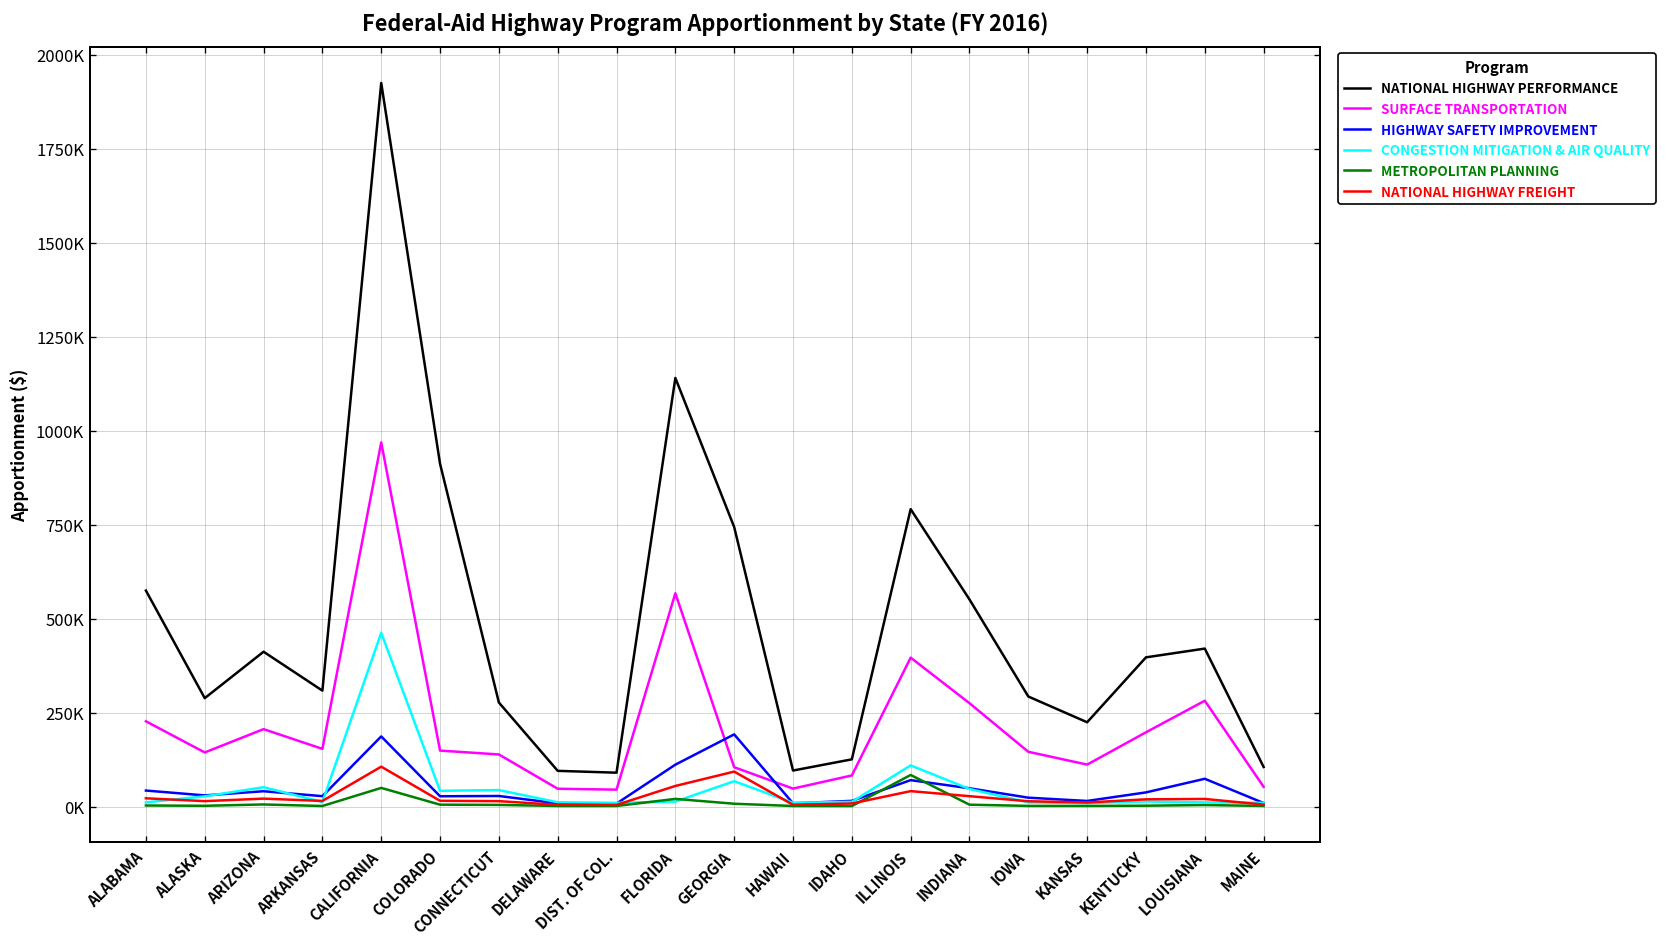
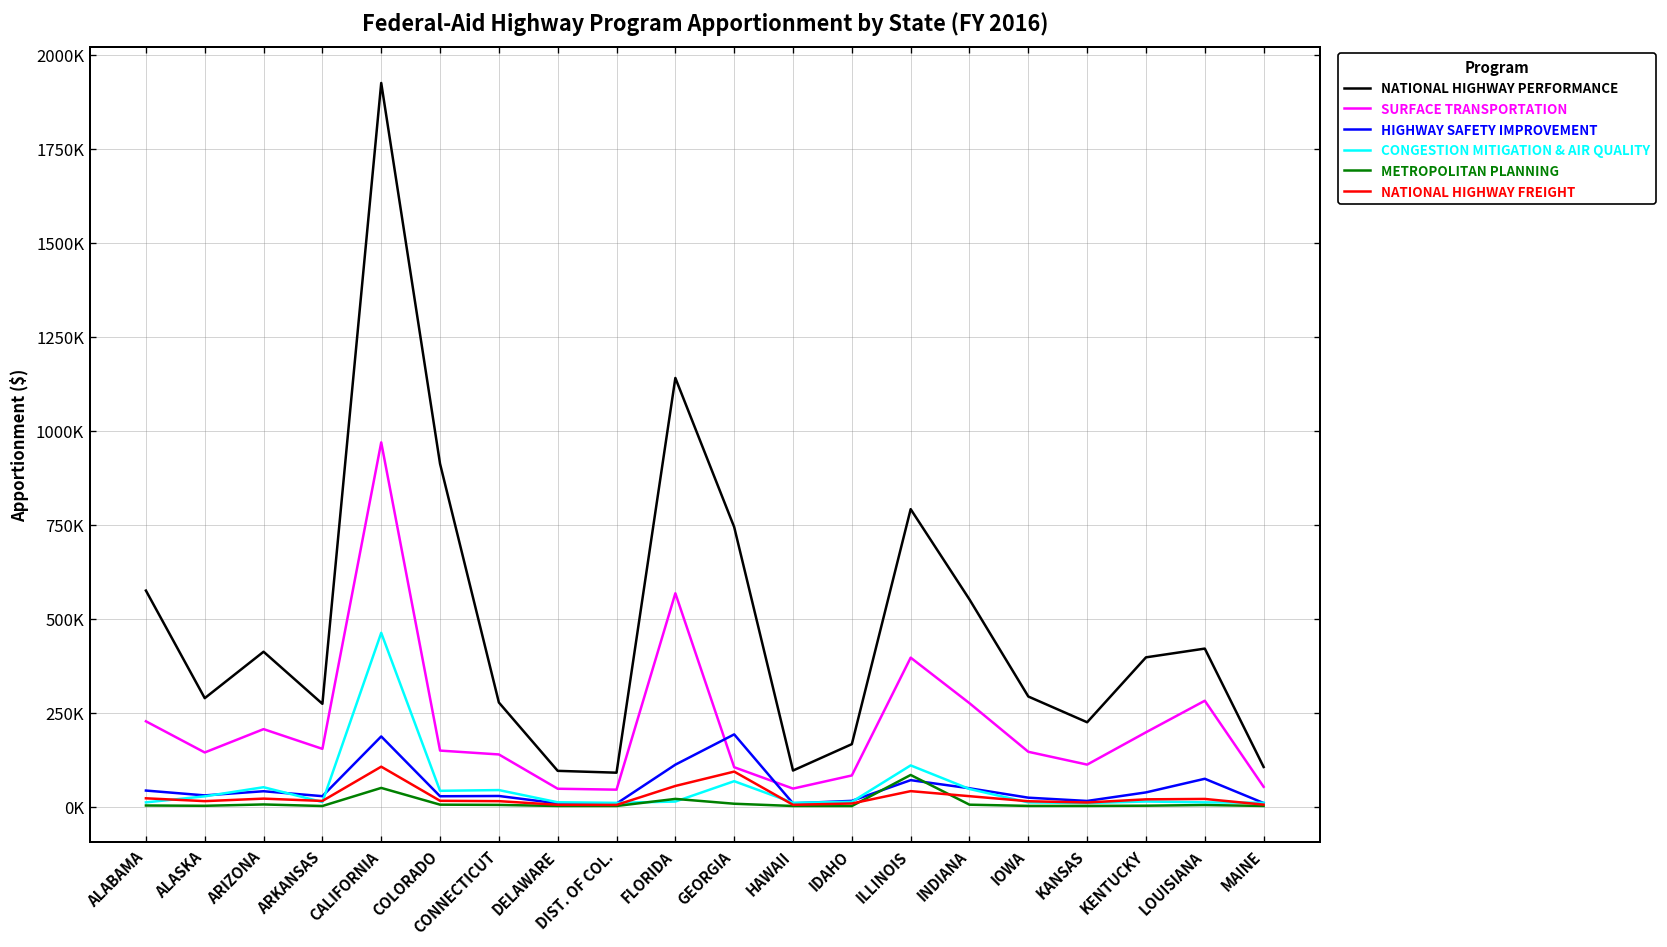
  {
    "NATIONAL HIGHWAY PERFORMANCE": {
      "ALABAMA": 570000,
      "ALASKA": 290000,
      "ARIZONA": 410000,
-     "ARKANSAS": 310000,
+     "ARKANSAS": 270000,
      "CALIFORNIA": 1920000,
      "COLORADO": 910000,
      "CONNECTICUT": 280000,
      "DELAWARE": 100000,
      "DIST. OF COL.": 90000,
      "FLORIDA": 1140000,
      "GEORGIA": 740000,
      "HAWAII": 100000,
-     "IDAHO": 130000,
+     "IDAHO": 170000,
      "ILLINOIS": 790000,
      "INDIANA": 550000,
      "IOWA": 290000,
      "KANSAS": 220000,
      "KENTUCKY": 400000,
      "LOUISIANA": 420000,
      "MAINE": 110000
    },
    "SURFACE TRANSPORTATION": {
      "ALABAMA": 230000,
      "ALASKA": 140000,
      "ARIZONA": 210000,
      "ARKANSAS": 150000,
      "CALIFORNIA": 970000,
      "COLORADO": 150000,
      "CONNECTICUT": 140000,
      "DELAWARE": 50000,
      "DIST. OF COL.": 50000,
      "FLORIDA": 570000,
      "GEORGIA": 100000,
      "HAWAII": 50000,
      "IDAHO": 80000,
      "ILLINOIS": 400000,
      "INDIANA": 280000,
      "IOWA": 150000,
      "KANSAS": 110000,
      "KENTUCKY": 200000,
      "LOUISIANA": 280000,
      "MAINE": 50000
    },
    "HIGHWAY SAFETY IMPROVEMENT": {
      "ALABAMA": 40000,
      "ARIZONA": 40000,
      "ARKANSAS": 30000,
      "CALIFORNIA": 190000,
      "COLORADO": 30000,
      "CONNECTICUT": 30000,
      "FLORIDA": 110000,
      "GEORGIA": 190000,
      "ILLINOIS": 70000,
      "IOWA": 20000,
      "KENTUCKY": 40000,
      "LOUISIANA": 70000
    },
    "CONGESTION MITIGATION & AIR QUALITY": {
      "ALABAMA": 10000,
      "ARIZONA": 50000,
      "CALIFORNIA": 460000,
      "COLORADO": 40000,
      "CONNECTICUT": 40000,
      "GEORGIA": 70000,
      "ILLINOIS": 110000
    },
    "METROPOLITAN PLANNING": {
      "ALABAMA": 0,
      "ALASKA": 0,
      "ARIZONA": 10000,
      "ARKANSAS": 0,
      "CALIFORNIA": 50000,
      "COLORADO": 10000,
      "CONNECTICUT": 0,
      "GEORGIA": 10000,
      "ILLINOIS": 80000,
      "INDIANA": 10000,
      "IOWA": 0,
      "KENTUCKY": 0
    },
    "NATIONAL HIGHWAY FREIGHT": {
      "ALABAMA": 20000,
      "ALASKA": 10000,
      "ARIZONA": 20000,
      "CALIFORNIA": 110000,
      "COLORADO": 20000,
      "CONNECTICUT": 10000,
      "FLORIDA": 60000,
      "GEORGIA": 90000,
      "ILLINOIS": 40000,
      "INDIANA": 30000,
      "LOUISIANA": 20000
    }
  }
